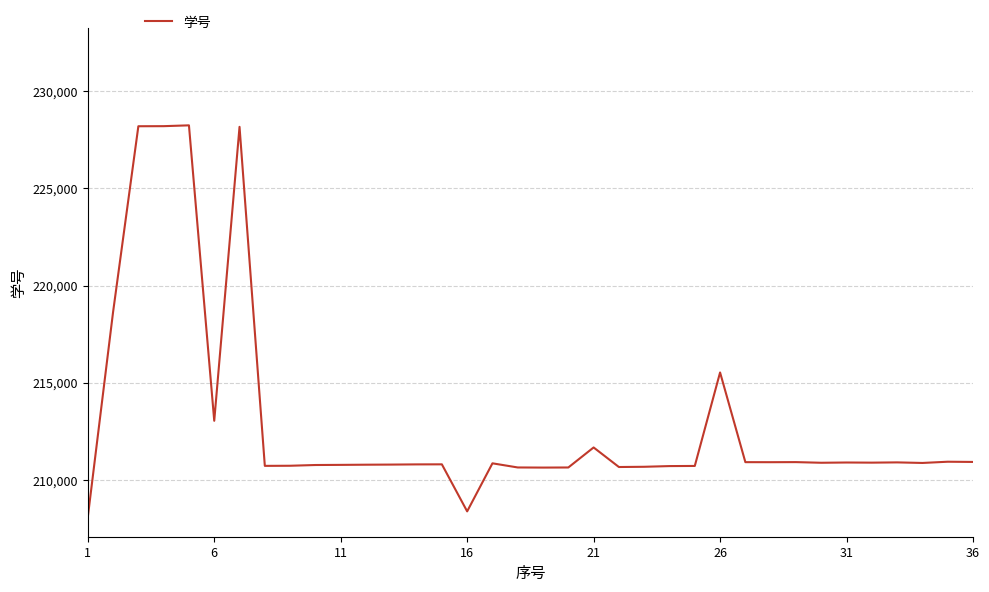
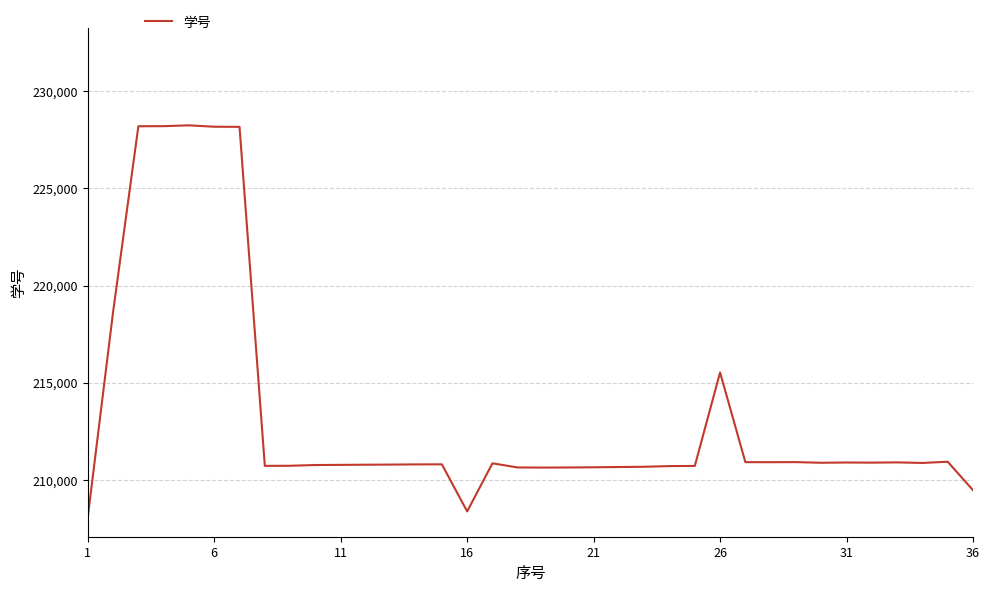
  {
    "1": "208,100",
-   "6": "213,000",
+   "6": "228,200",
    "11": "210,800",
    "16": "208,400",
-   "21": "211,700",
+   "21": "210,700",
    "26": "215,500",
    "31": "210,900",
-   "36": "210,900"
+   "36": "209,500"
  }
